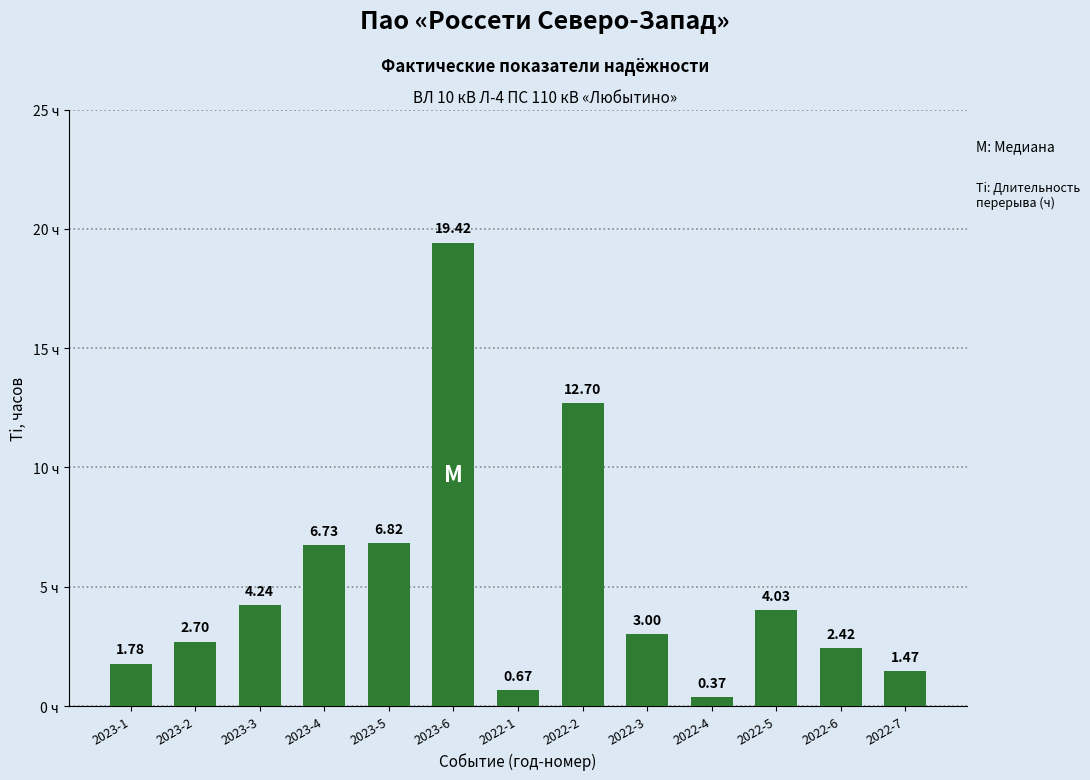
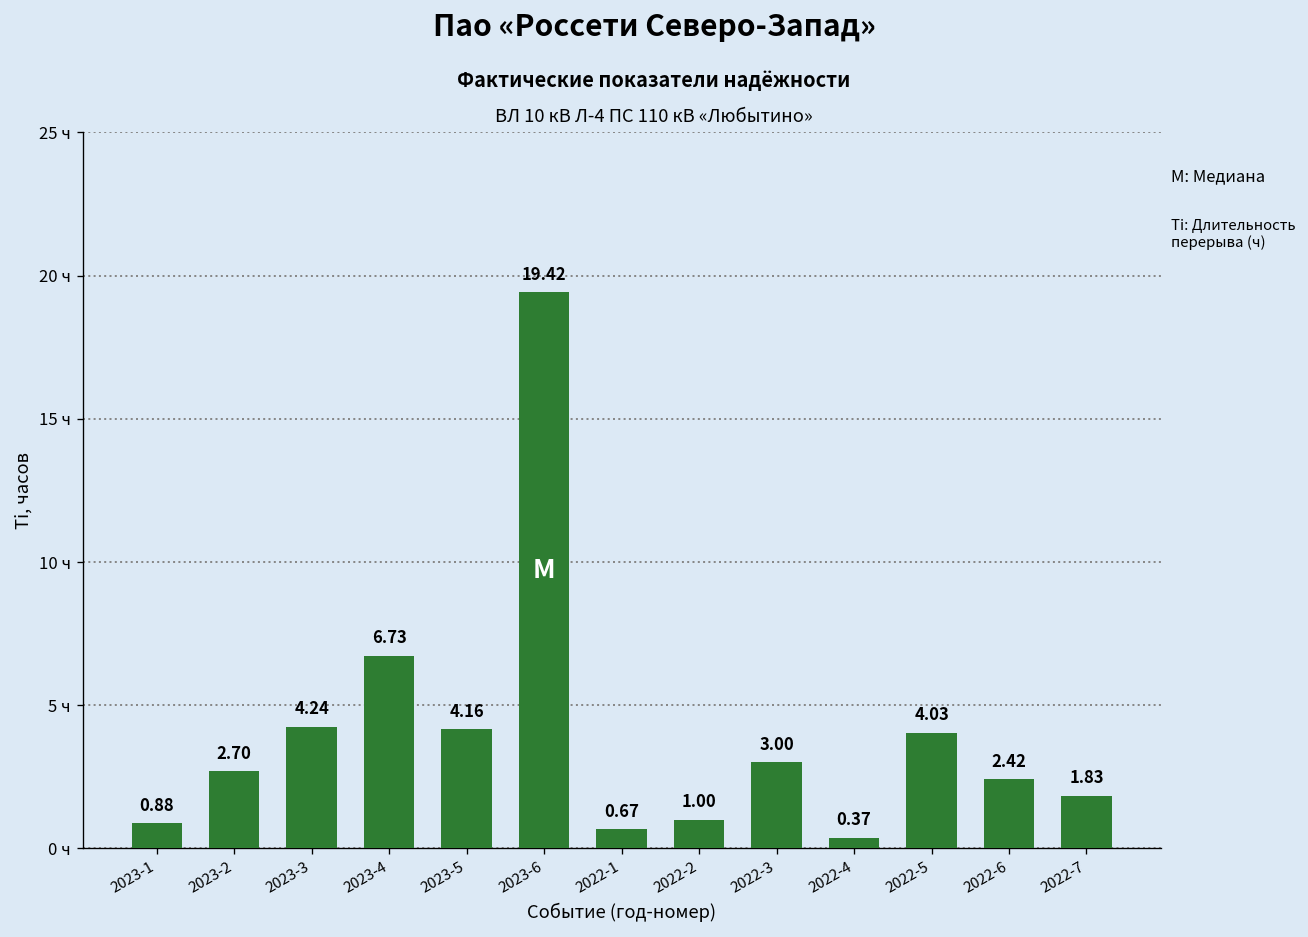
  {
-   "2023-1": 1.78,
+   "2023-1": 0.88,
    "2023-2": 2.70,
    "2023-3": 4.24,
    "2023-4": 6.73,
-   "2023-5": 6.82,
+   "2023-5": 4.16,
    "2023-6": 19.42,
    "2022-1": 0.67,
-   "2022-2": 12.70,
+   "2022-2": 1.00,
    "2022-3": 3.00,
    "2022-4": 0.37,
    "2022-5": 4.03,
    "2022-6": 2.42,
-   "2022-7": 1.47
+   "2022-7": 1.83
  }
